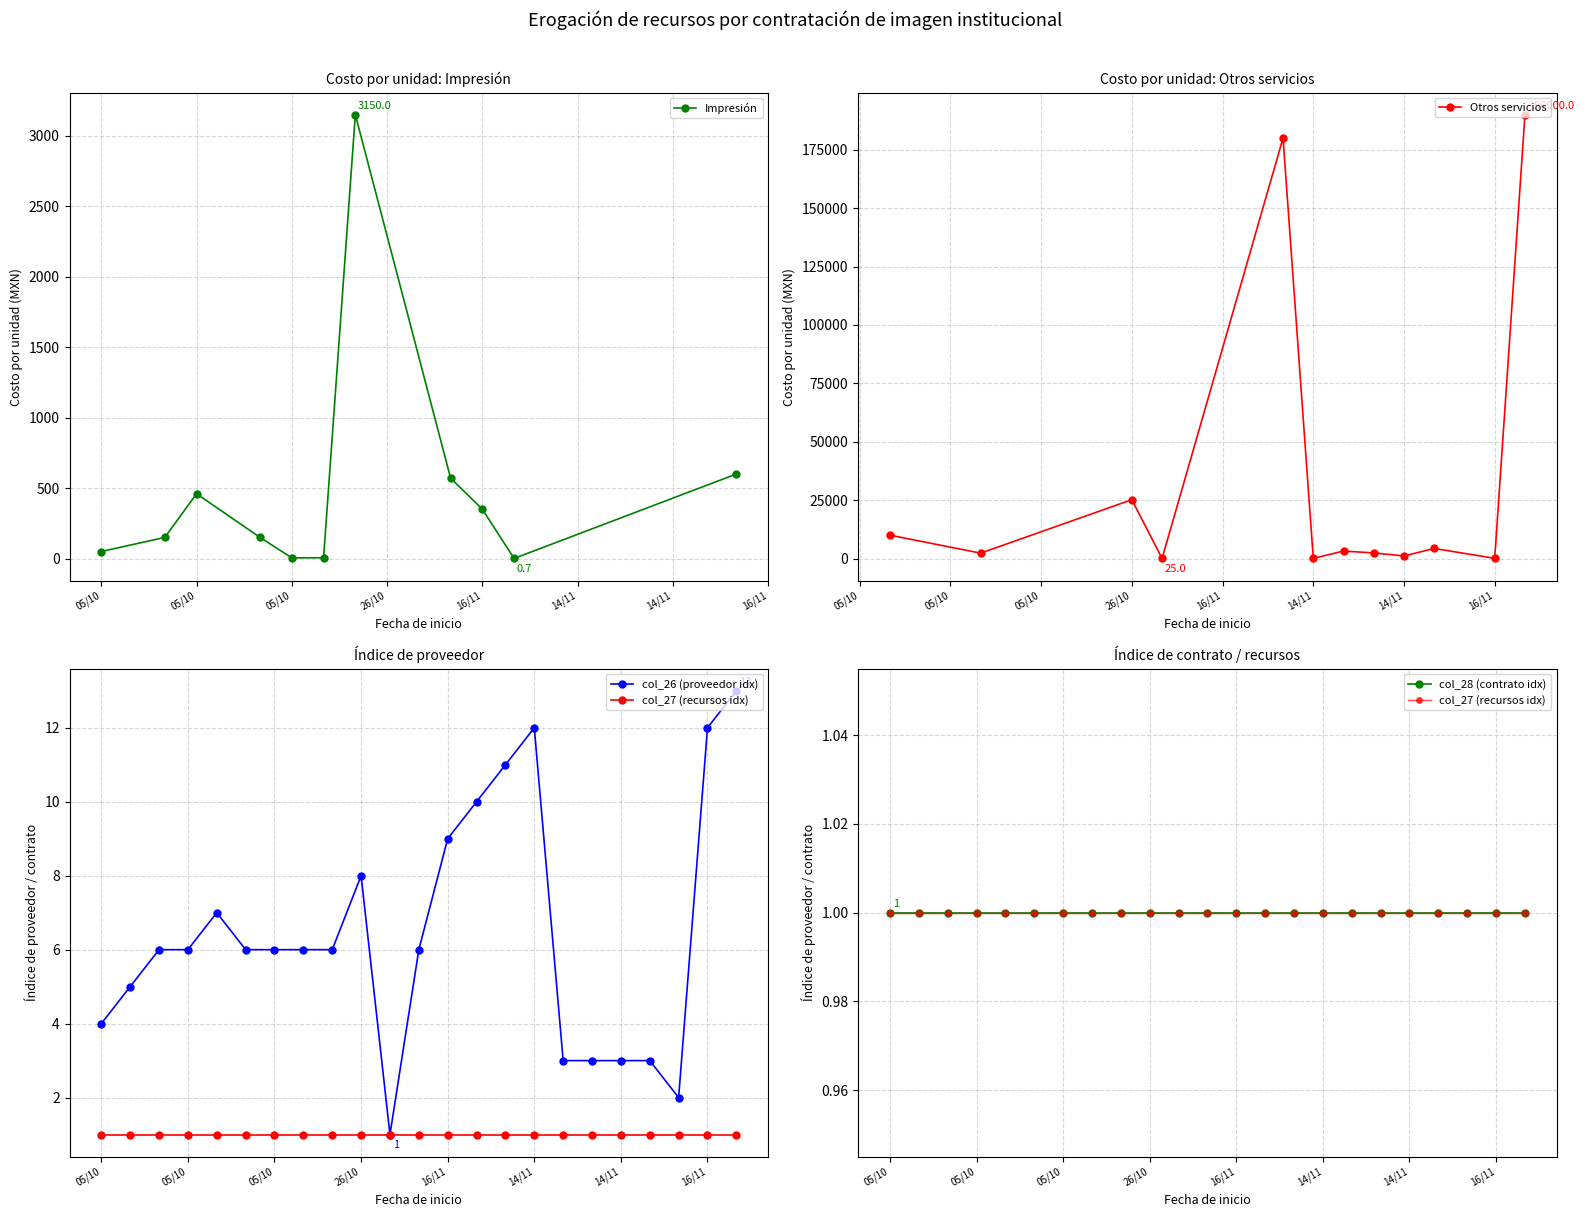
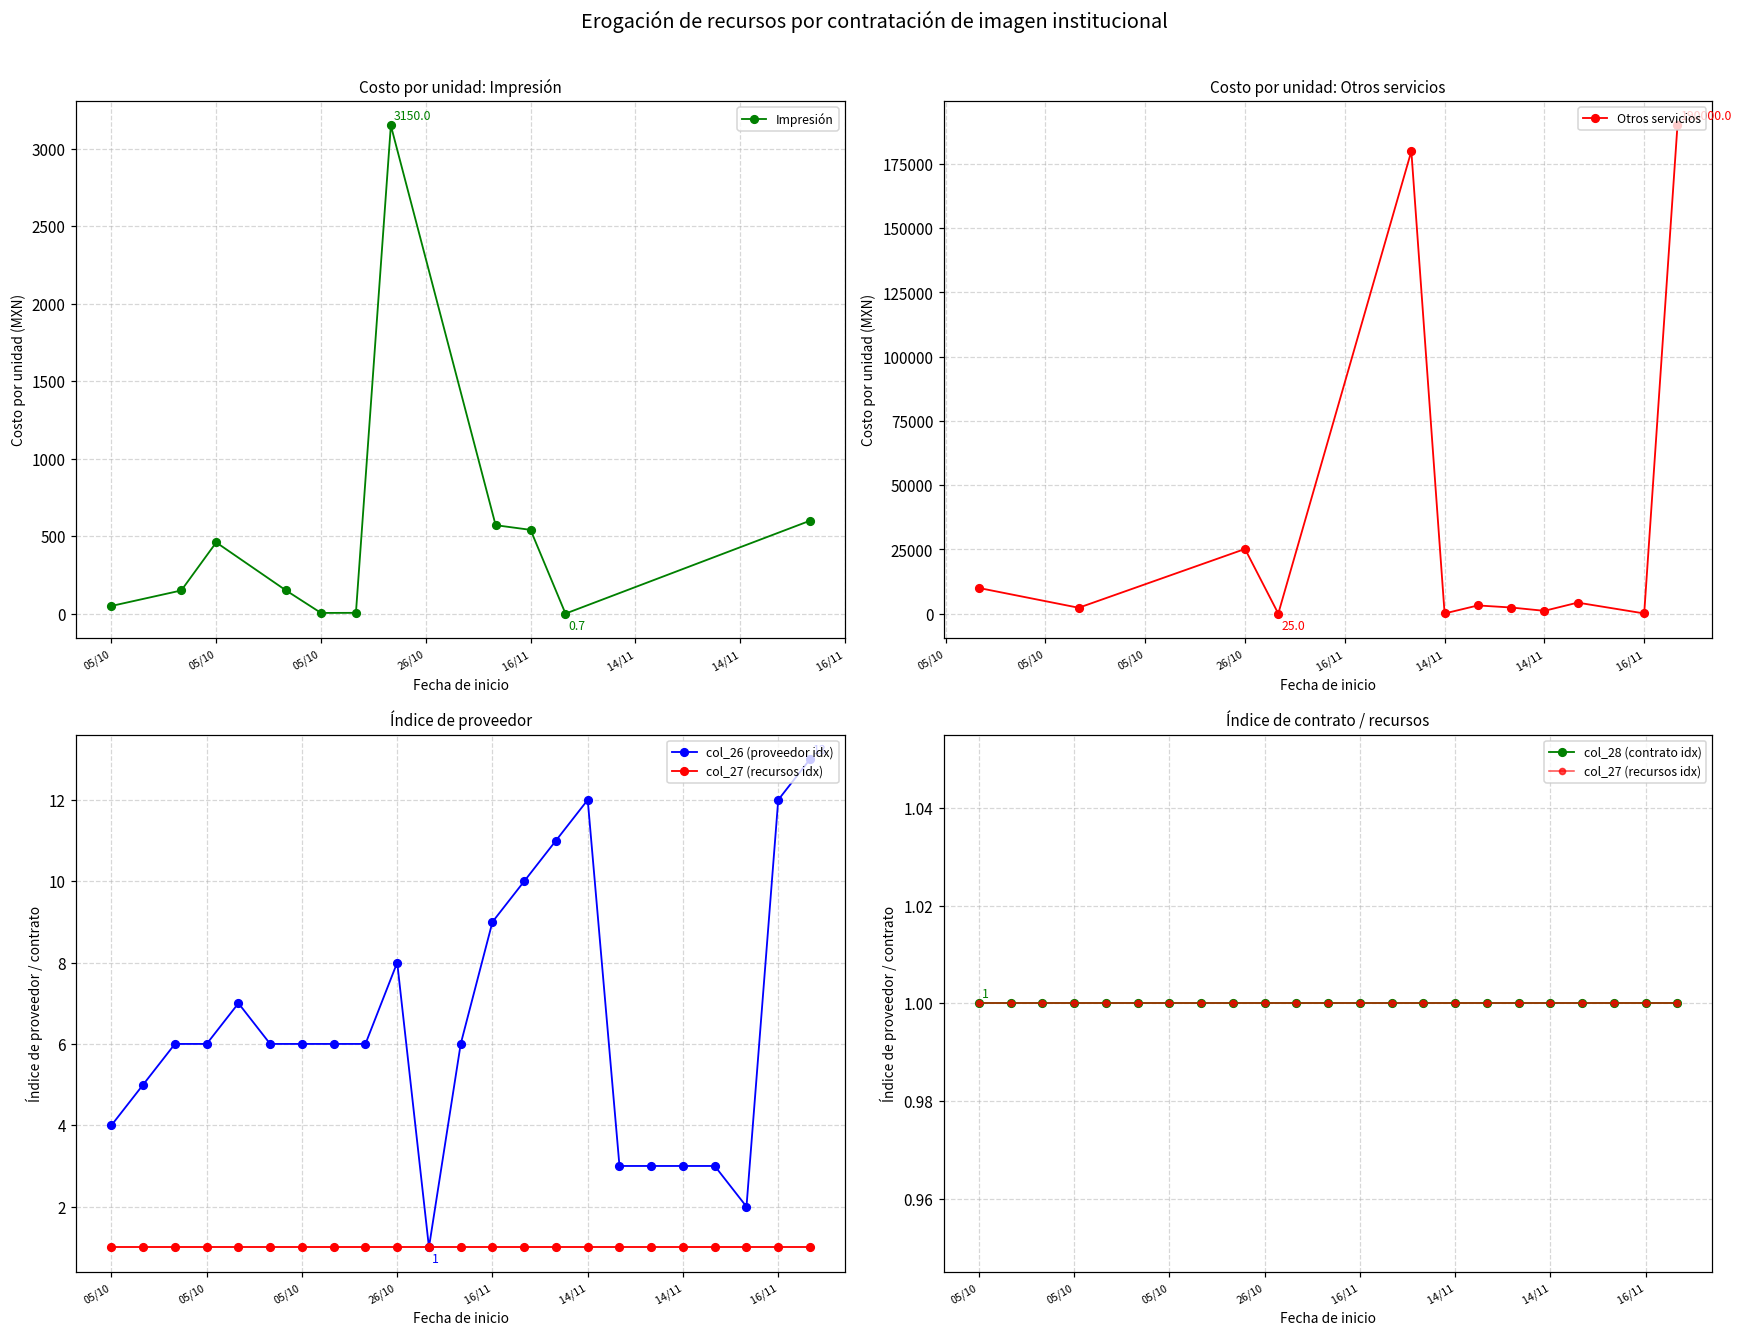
  {
    "Costo por unidad: Impresión": {
-     "16/11": 350
+     "16/11": 540
    },
    "Costo por unidad: Otros servicios": {
      "26/10": 25000,
      "16/11": 0
    },
    "Índice de proveedor": {
      "col_26 (proveedor idx)": {
        "26/10": 8.0
      }
    },
    "Índice de contrato / recursos": {
      "26/10": 1.000
    }
  }
